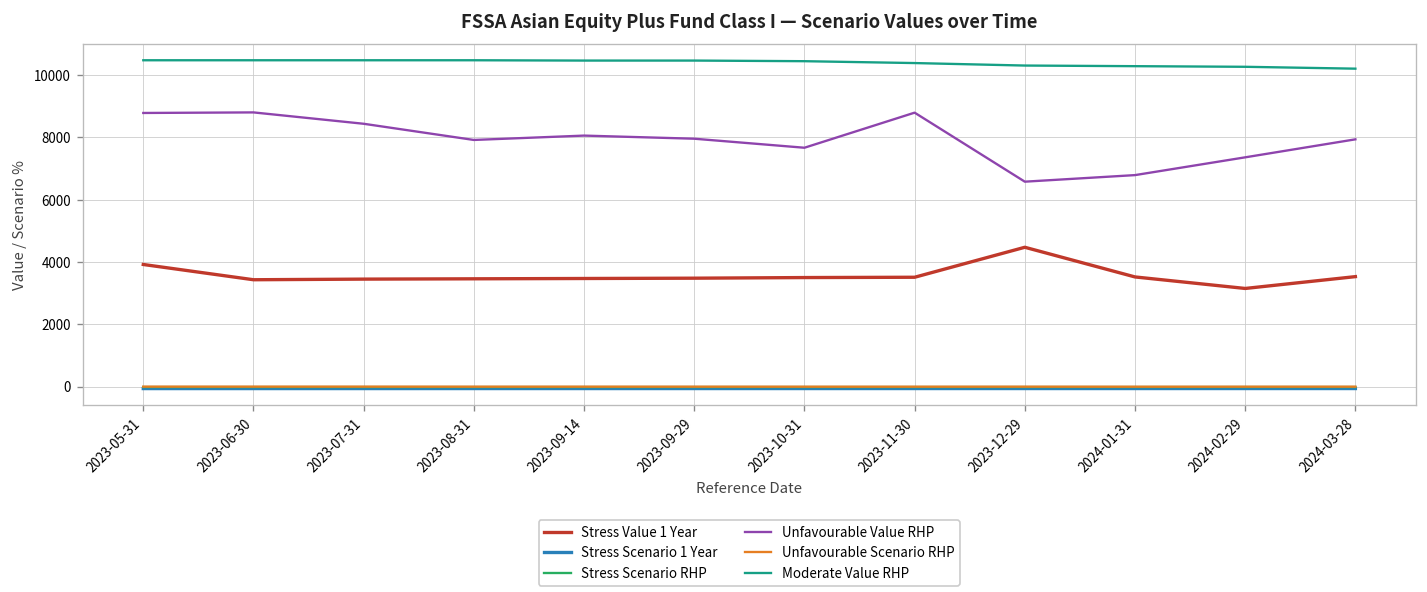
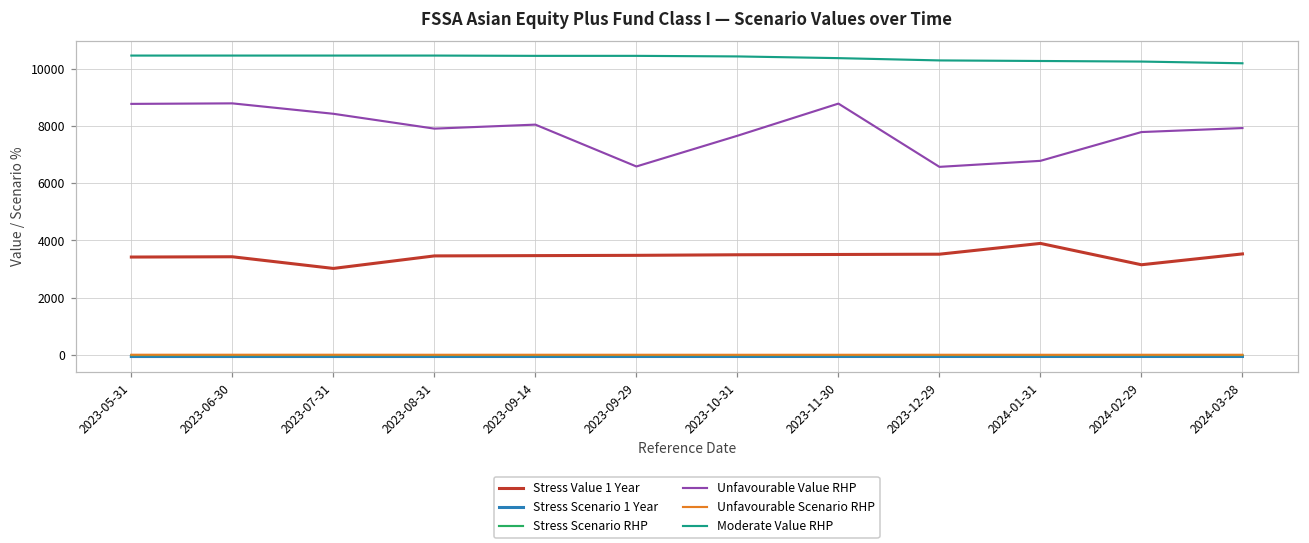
  {
    "Stress Value 1 Year": {
-     "2023-05-31": 3900,
+     "2023-05-31": 3400,
      "2023-06-30": 3400,
-     "2023-07-31": 3500,
+     "2023-07-31": 3000,
      "2023-08-31": 3500,
      "2023-09-14": 3500,
      "2023-09-29": 3500,
      "2023-10-31": 3500,
      "2023-11-30": 3500,
-     "2023-12-29": 4500,
-     "2024-01-31": 3500,
+     "2023-12-29": 3500,
+     "2024-01-31": 3900,
      "2024-02-29": 3200,
      "2024-03-28": 3500
    },
    "Unfavourable Value RHP": {
      "2023-05-31": 8800,
      "2023-06-30": 8800,
      "2023-07-31": 8400,
      "2023-08-31": 7900,
      "2023-09-14": 8100,
-     "2023-09-29": 8000,
+     "2023-09-29": 6600,
      "2023-10-31": 7700,
      "2023-11-30": 8800,
      "2023-12-29": 6600,
      "2024-01-31": 6800,
-     "2024-02-29": 7400,
+     "2024-02-29": 7800,
      "2024-03-28": 7900
    }
  }
